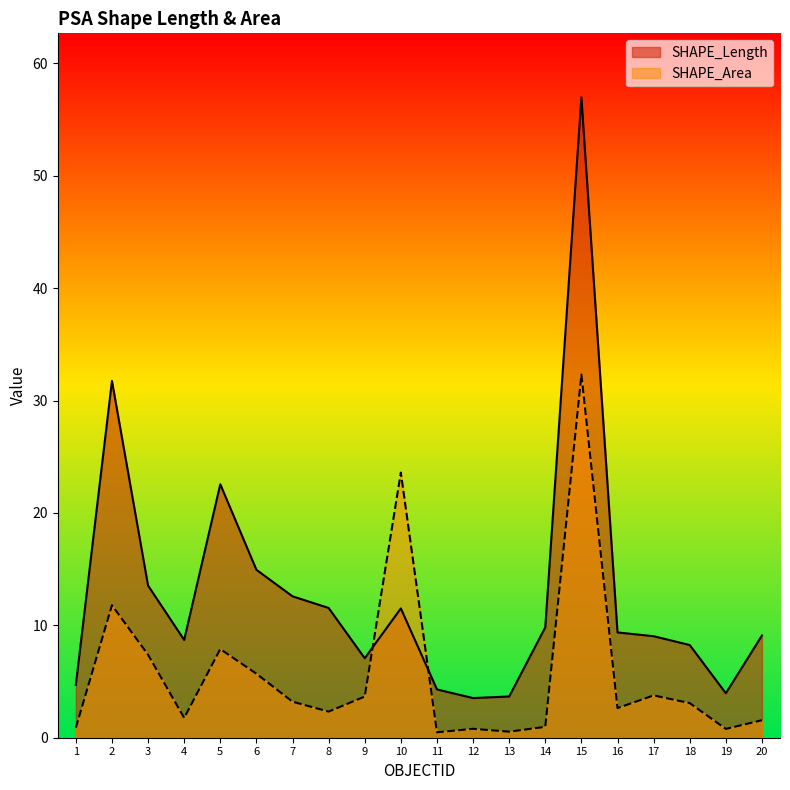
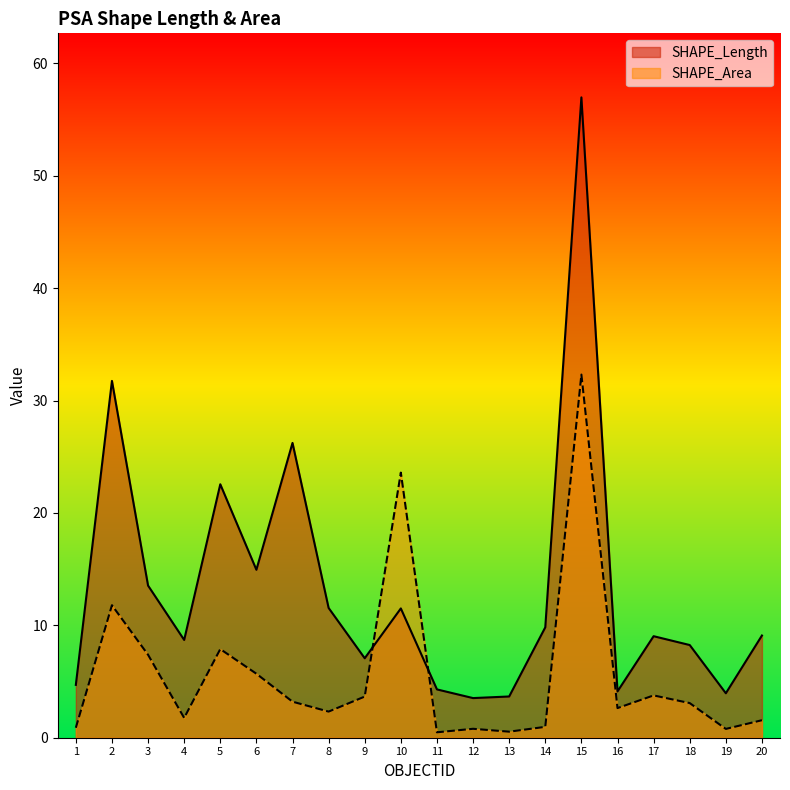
  {
    "SHAPE_Length": {
      "1": 4.7,
      "2": 31.7,
      "3": 13.5,
      "4": 8.7,
      "5": 22.5,
      "6": 14.9,
-     "7": 12.6,
+     "7": 26.2,
      "8": 11.5,
      "9": 7.1,
      "10": 11.5,
      "11": 4.3,
      "12": 3.5,
      "13": 3.7,
      "14": 9.8,
      "15": 57.0,
-     "16": 9.4,
+     "16": 4.1,
      "17": 9.0,
      "18": 8.2,
      "19": 4.0,
      "20": 9.1
    },
    "SHAPE_Area": {
      "1": 0.9,
      "2": 11.8,
      "3": 7.4,
      "4": 1.8,
      "5": 7.9,
      "6": 5.7,
      "7": 3.2,
      "8": 2.3,
      "9": 3.7,
      "10": 23.6,
      "11": 0.5,
      "12": 0.8,
      "13": 0.5,
      "14": 1.0,
      "15": 32.3,
      "16": 2.6,
      "17": 3.8,
      "18": 3.1,
      "19": 0.8,
      "20": 1.6
    }
  }
